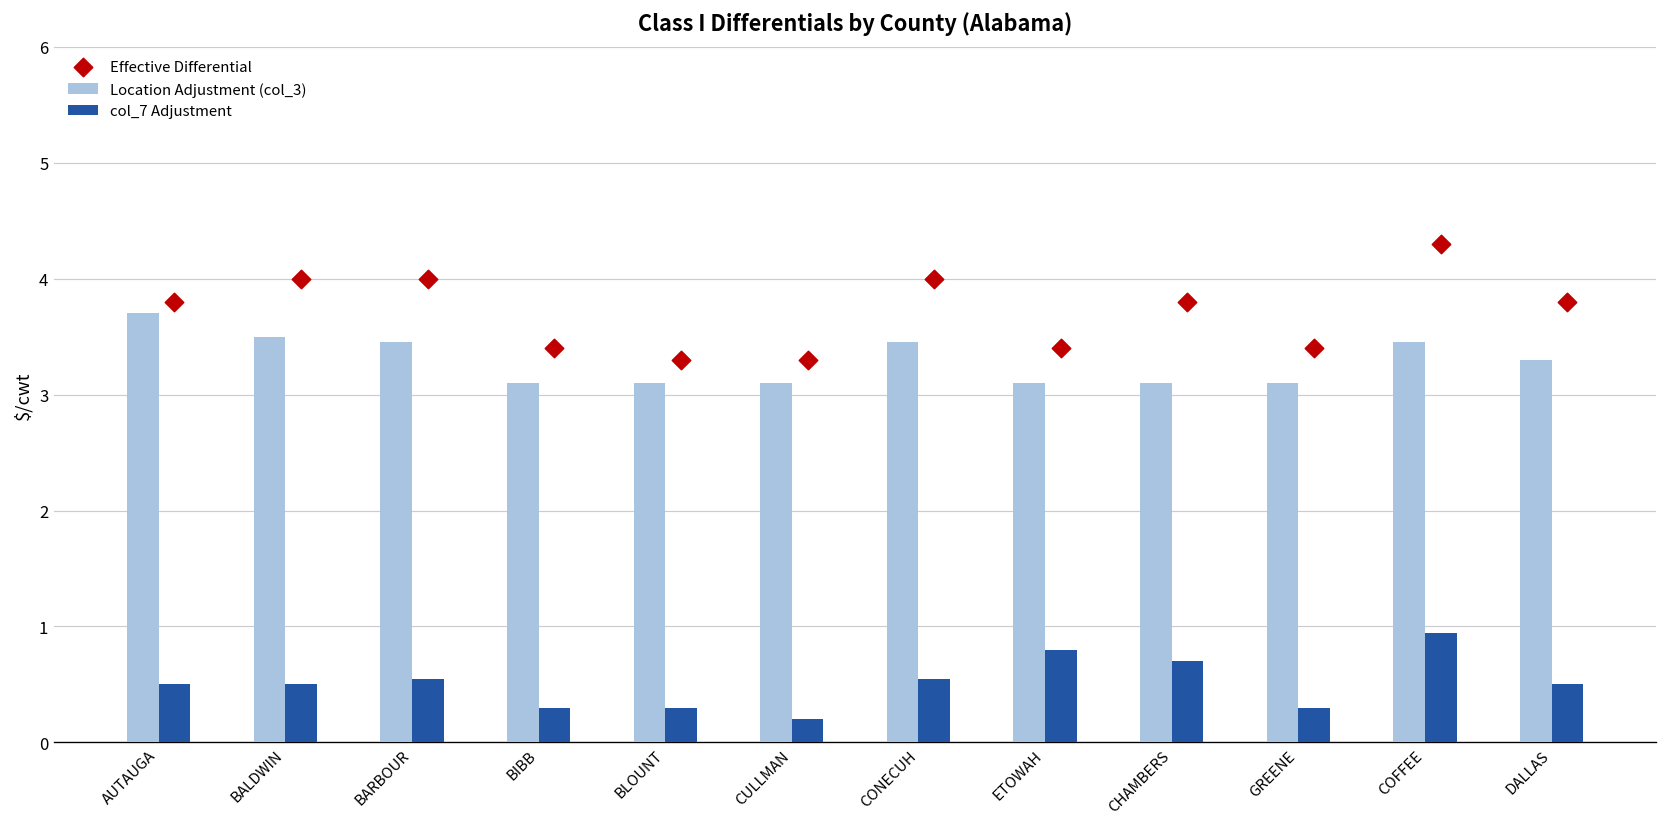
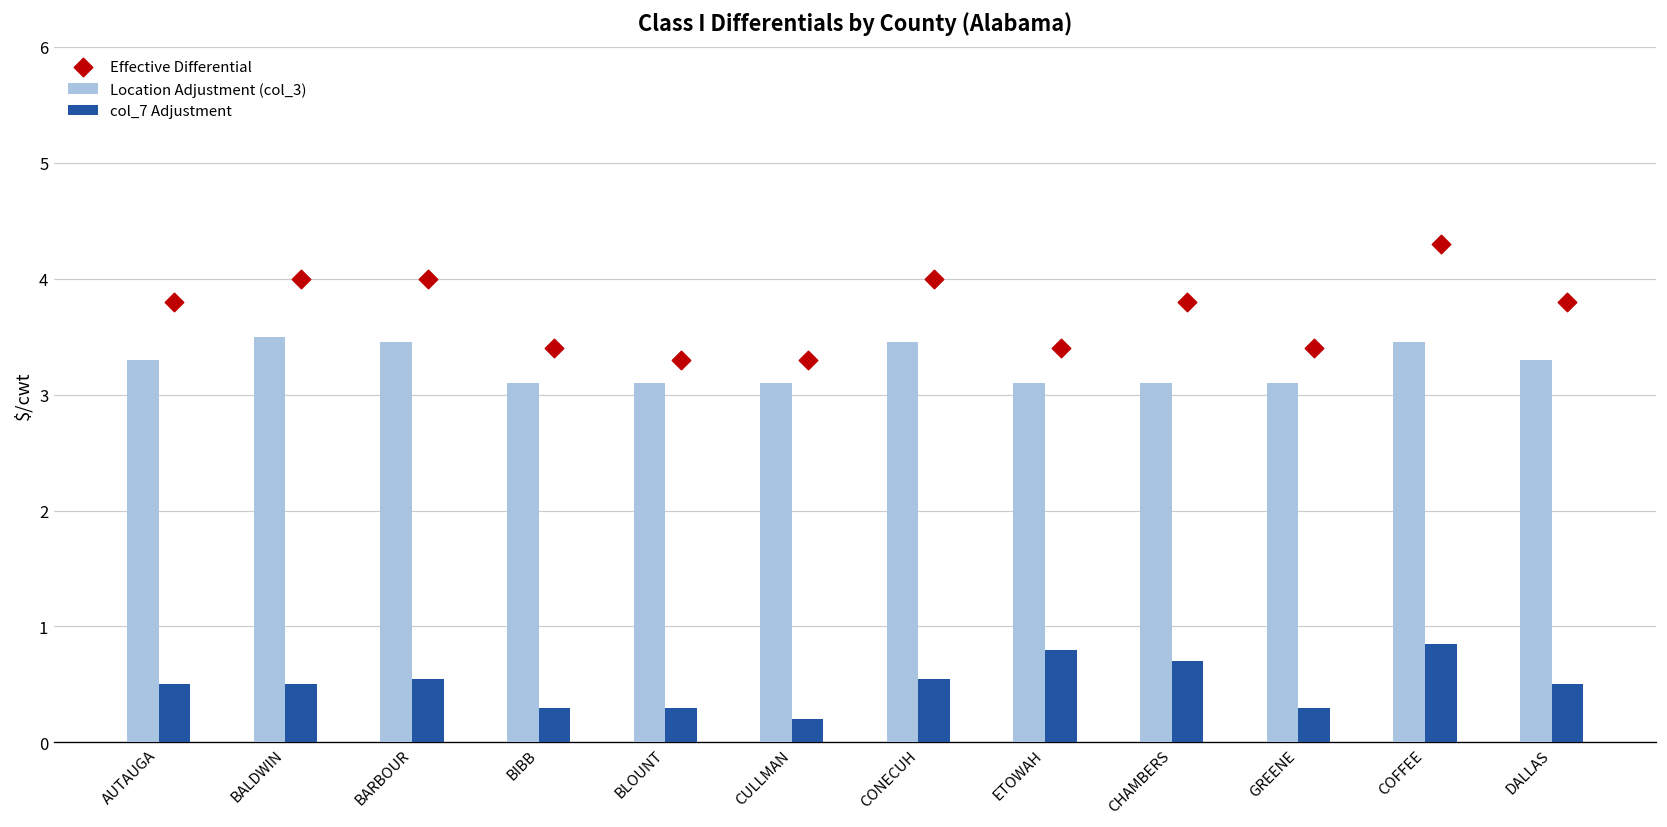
  {
    "Location Adjustment (col_3)": {
-     "AUTAUGA": 3.7,
+     "AUTAUGA": 3.3,
      "BALDWIN": 3.5,
      "BARBOUR": 3.5,
      "BIBB": 3.1,
      "BLOUNT": 3.1,
      "CULLMAN": 3.1,
      "CONECUH": 3.5,
      "ETOWAH": 3.1,
      "CHAMBERS": 3.1,
      "GREENE": 3.1,
      "COFFEE": 3.5,
      "DALLAS": 3.3
    },
    "col_7 Adjustment": {
      "AUTAUGA": 0.5,
      "BALDWIN": 0.5,
      "BARBOUR": 0.6,
      "BIBB": 0.3,
      "BLOUNT": 0.3,
      "CULLMAN": 0.2,
      "CONECUH": 0.6,
      "ETOWAH": 0.8,
      "CHAMBERS": 0.7,
      "GREENE": 0.3,
-     "COFFEE": 0.94,
+     "COFFEE": 0.85,
      "DALLAS": 0.5
    }
  }
